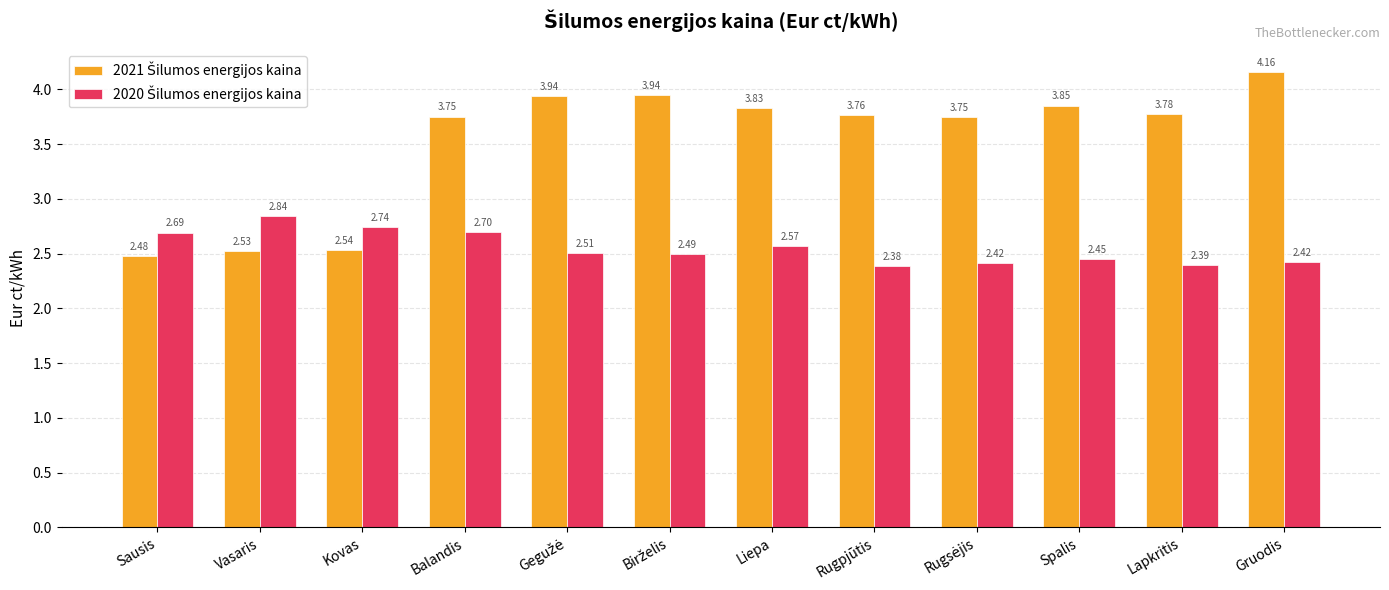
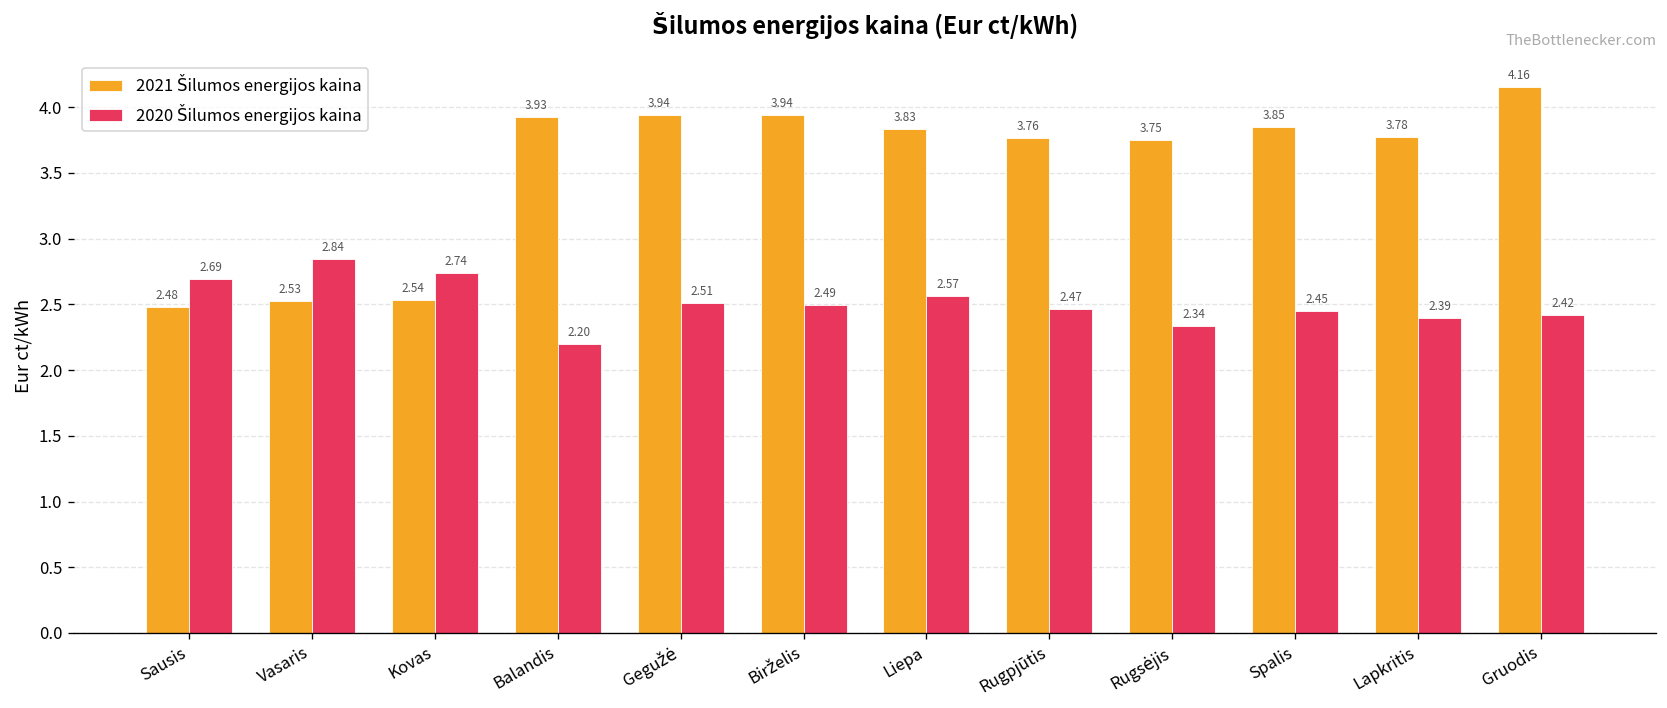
  {
    "2021 Šilumos energijos kaina": {
      "Sausis": 2.48,
      "Vasaris": 2.53,
      "Kovas": 2.54,
-     "Balandis": 3.75,
+     "Balandis": 3.93,
      "Gegužė": 3.94,
      "Birželis": 3.94,
      "Liepa": 3.83,
      "Rugpjūtis": 3.76,
      "Rugsėjis": 3.75,
      "Spalis": 3.85,
      "Lapkritis": 3.78,
      "Gruodis": 4.16
    },
    "2020 Šilumos energijos kaina": {
      "Sausis": 2.69,
      "Vasaris": 2.84,
      "Kovas": 2.74,
-     "Balandis": 2.70,
+     "Balandis": 2.20,
      "Gegužė": 2.51,
      "Birželis": 2.49,
      "Liepa": 2.57,
-     "Rugpjūtis": 2.38,
-     "Rugsėjis": 2.42,
+     "Rugpjūtis": 2.47,
+     "Rugsėjis": 2.34,
      "Spalis": 2.45,
      "Lapkritis": 2.39,
      "Gruodis": 2.42
    }
  }
